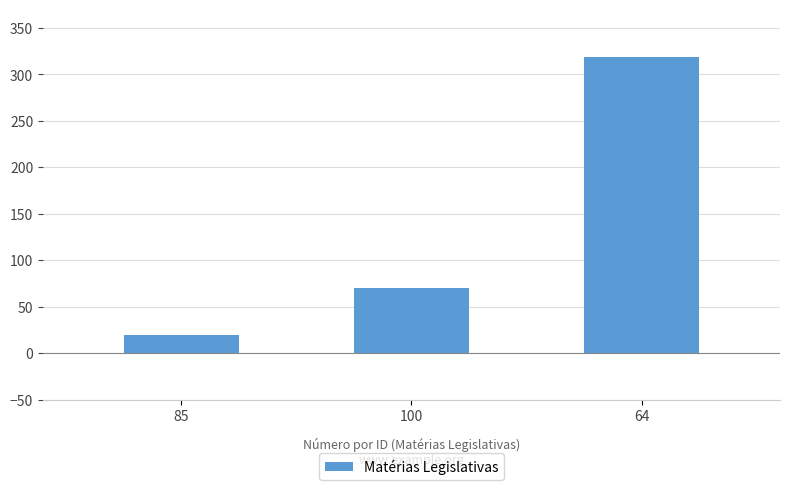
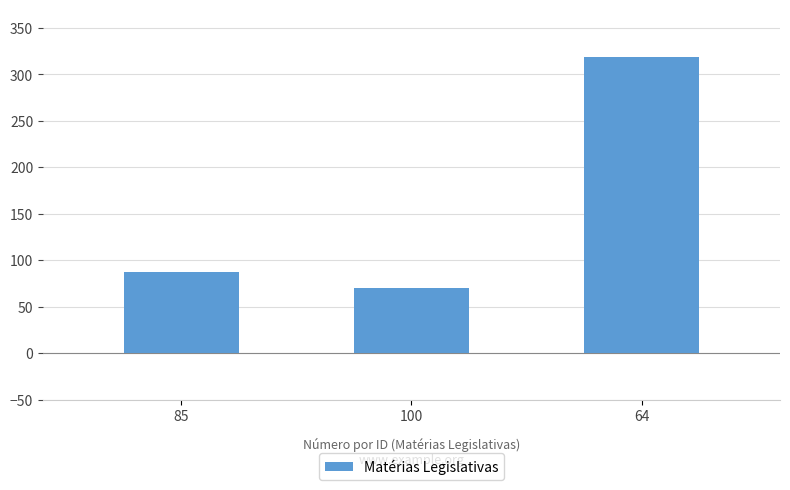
  {
-   "85": 20,
+   "85": 90,
    "100": 70,
    "64": 320
  }
